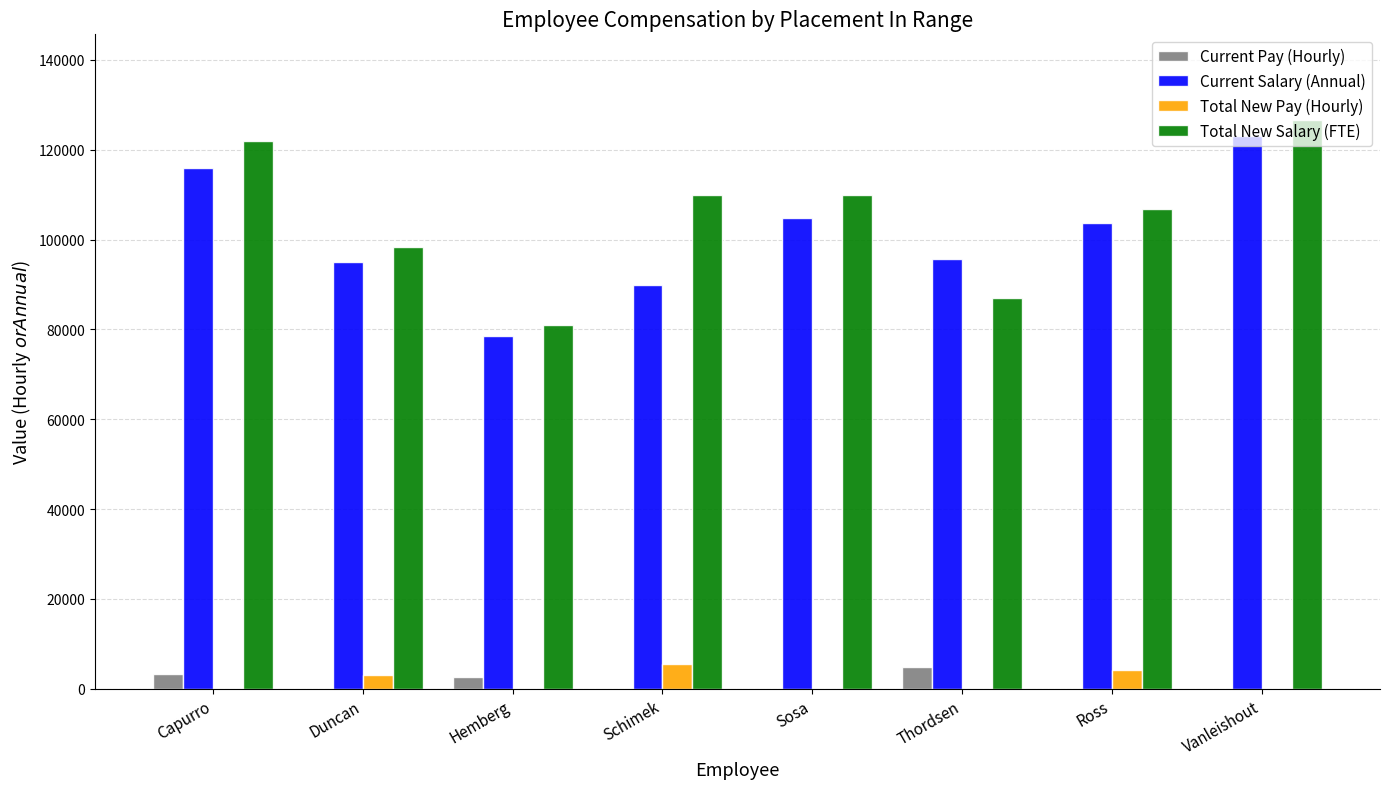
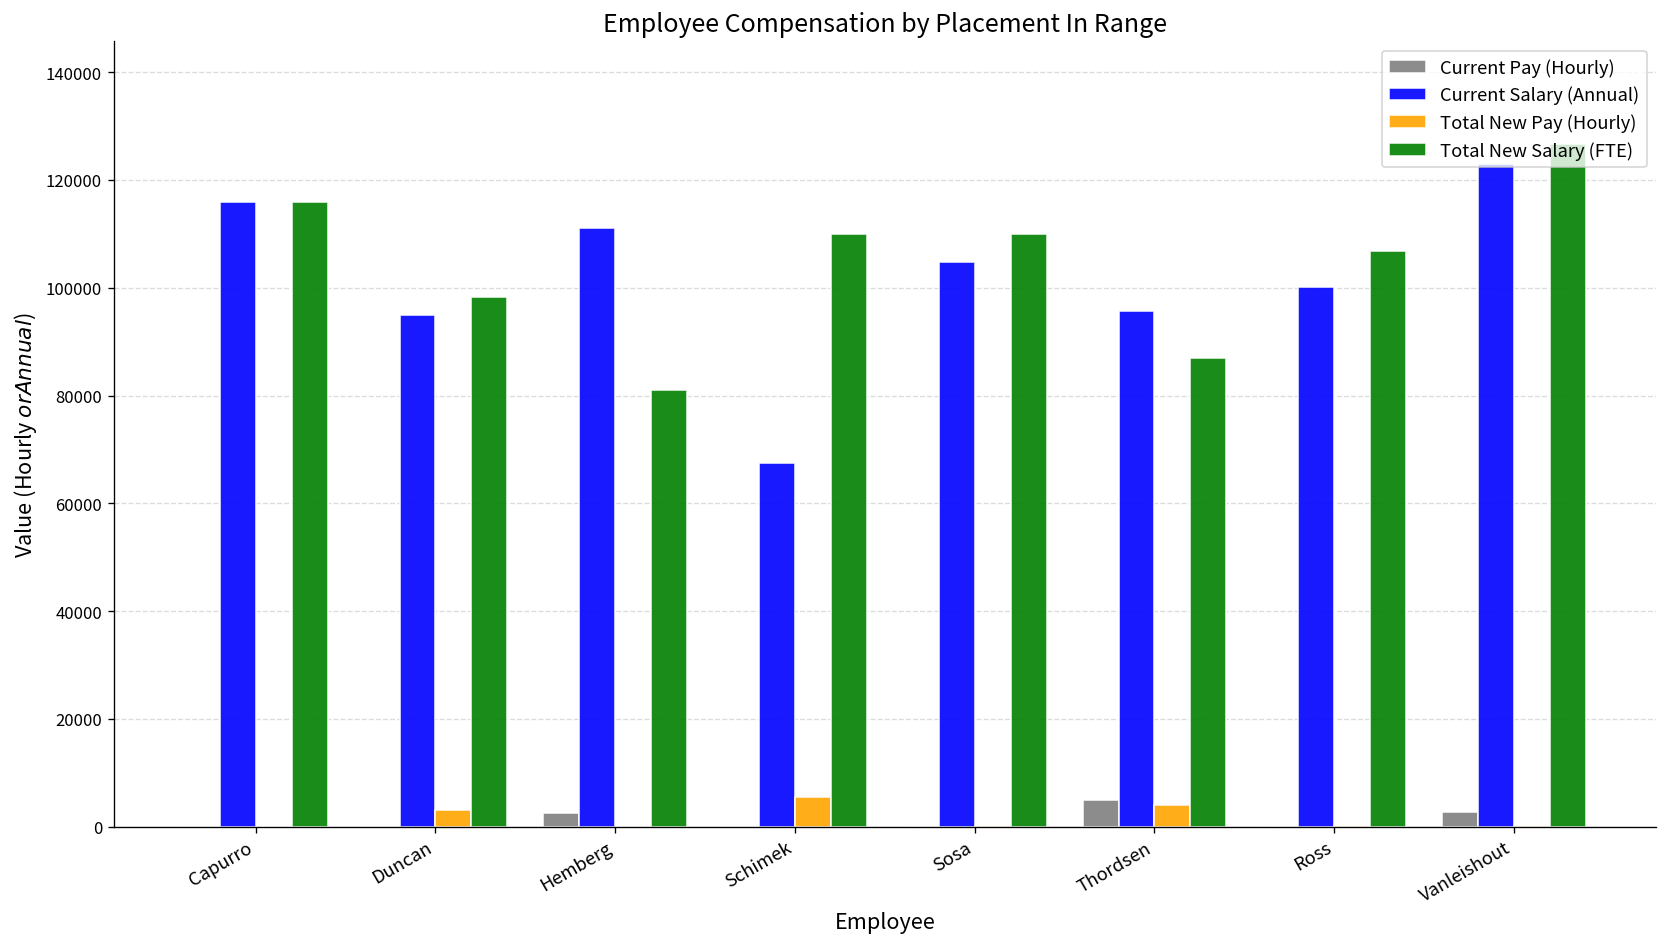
  {
    "Current Pay (Hourly)": {
-     "Capurro": 3000,
+     "Capurro": 0,
      "Hemberg": 3000,
      "Thordsen": 5000,
-     "Vanleishout": 0
+     "Vanleishout": 3000
    },
    "Current Salary (Annual)": {
      "Capurro": 116000,
      "Duncan": 95000,
-     "Hemberg": 79000,
-     "Schimek": 90000,
+     "Hemberg": 111000,
+     "Schimek": 68000,
      "Sosa": 105000,
      "Thordsen": 96000,
-     "Ross": 104000
+     "Ross": 100000
    },
    "Total New Pay (Hourly)": {
      "Duncan": 3000,
      "Schimek": 5000,
-     "Thordsen": 0,
-     "Ross": 4000
+     "Thordsen": 4000,
+     "Ross": 0
    },
    "Total New Salary (FTE)": {
-     "Capurro": 122000,
+     "Capurro": 116000,
      "Duncan": 98000,
      "Hemberg": 81000,
      "Schimek": 110000,
      "Sosa": 110000,
      "Thordsen": 87000,
      "Ross": 107000
    }
  }
